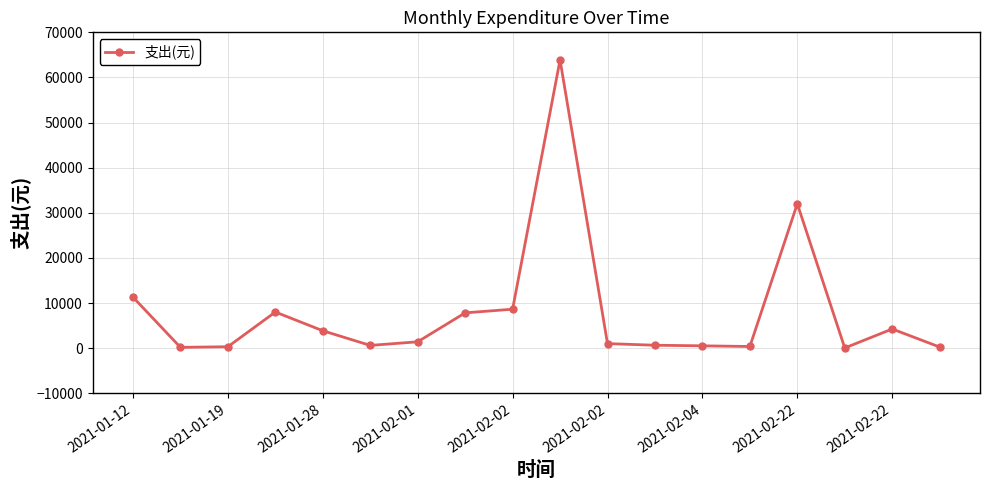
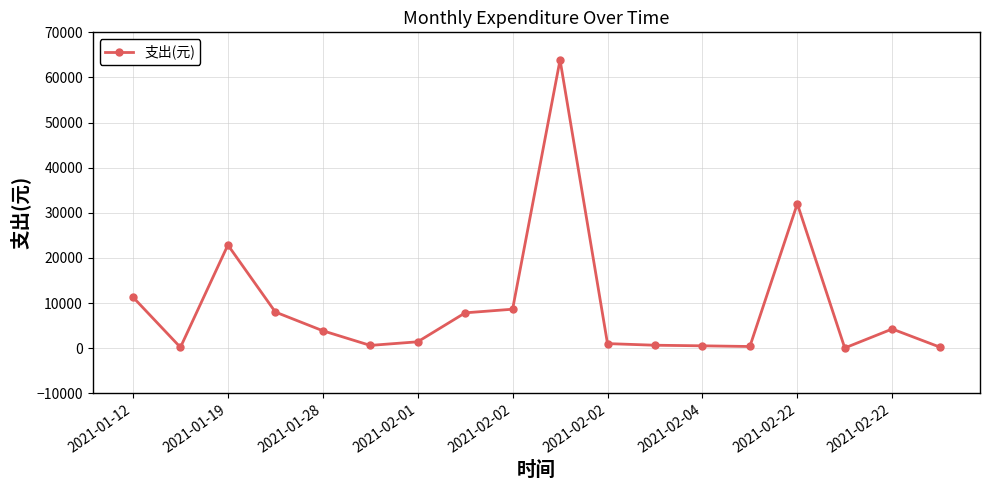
  {
    "2021-01-12": 11000,
-   "2021-01-19": 0,
+   "2021-01-19": 23000,
    "2021-01-28": 4000,
    "2021-02-04": 1000
  }
